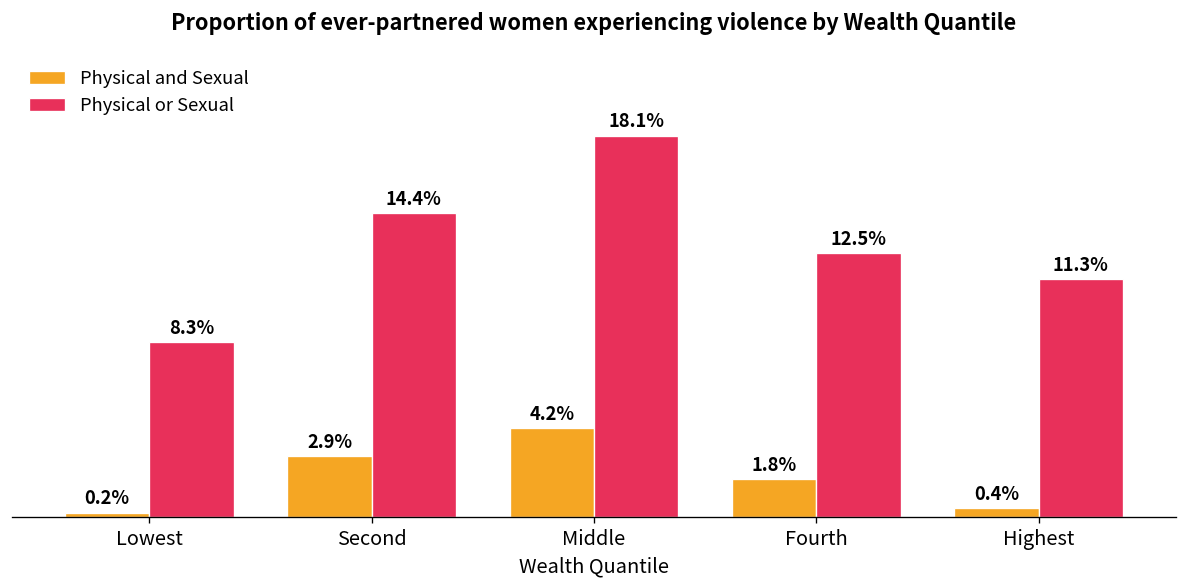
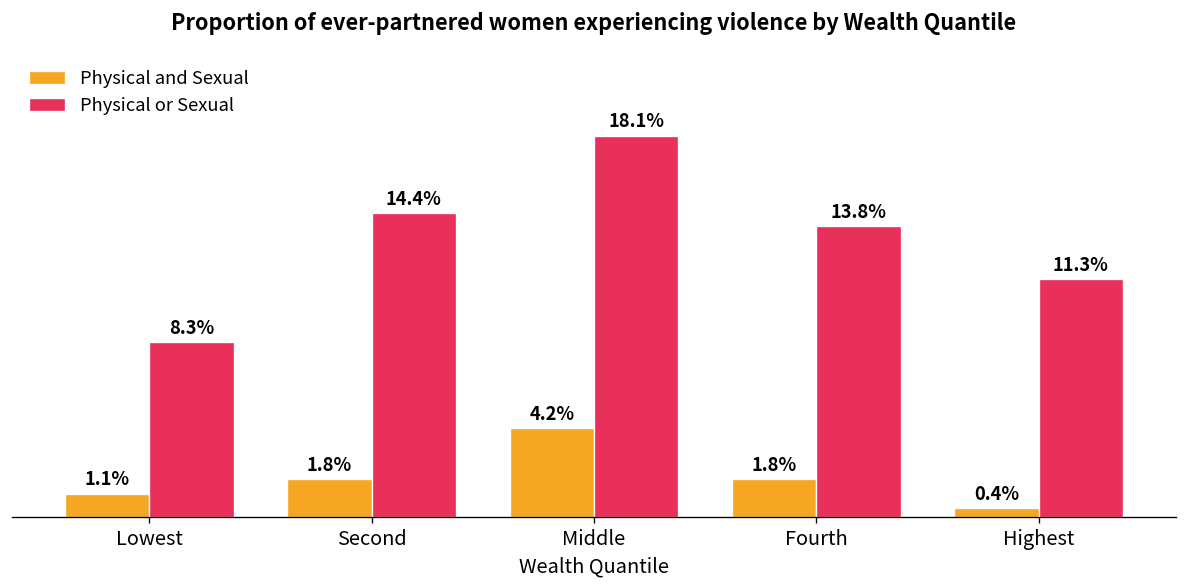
  {
    "Physical and Sexual": {
-     "Lowest": "0.2%",
-     "Second": "2.9%",
+     "Lowest": "1.1%",
+     "Second": "1.8%",
      "Middle": "4.2%",
      "Fourth": "1.8%",
      "Highest": "0.4%"
    },
    "Physical or Sexual": {
      "Lowest": "8.3%",
      "Second": "14.4%",
      "Middle": "18.1%",
-     "Fourth": "12.5%",
+     "Fourth": "13.8%",
      "Highest": "11.3%"
    }
  }
